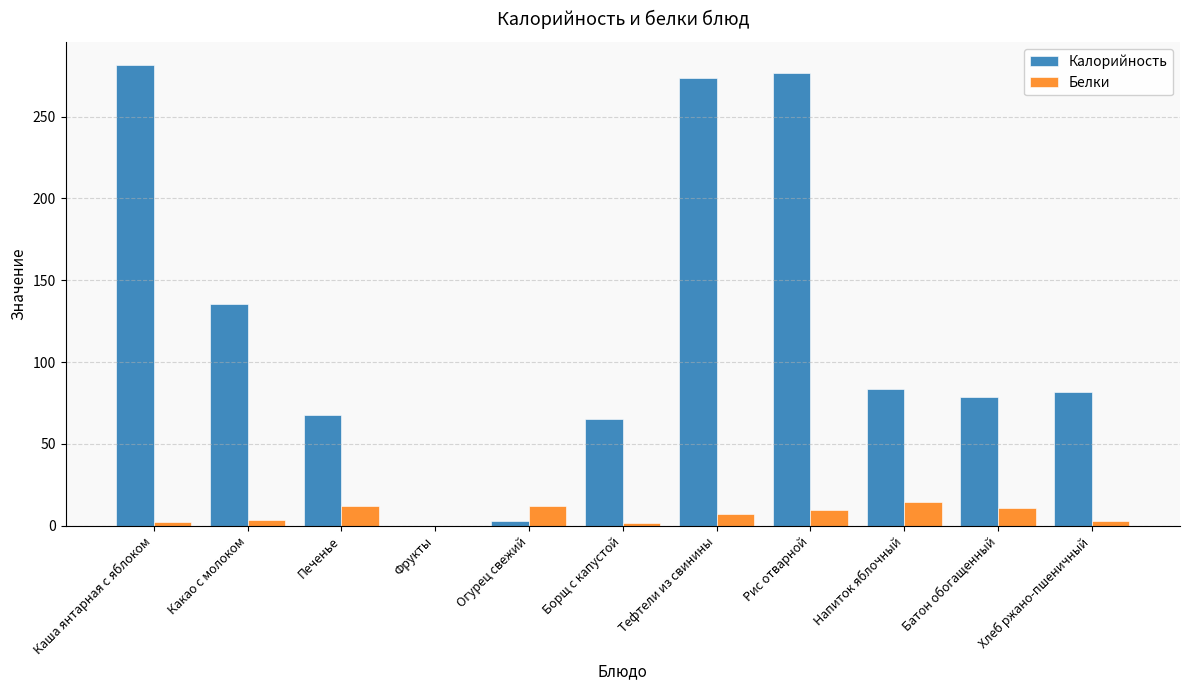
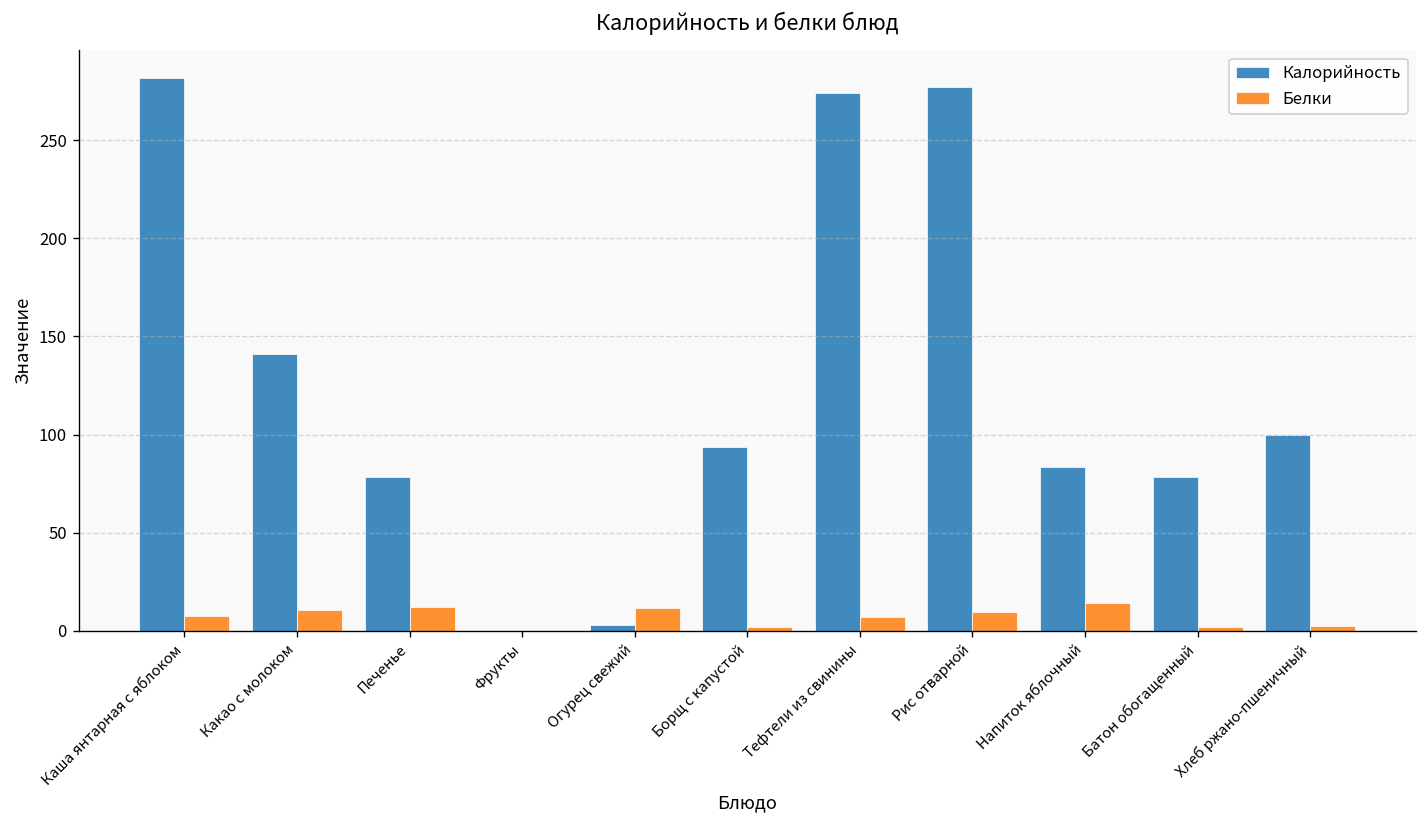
  {
    "Калорийность": {
      "Каша янтарная с яблоком": 282,
-     "Какао с молоком": 136,
-     "Печенье": 68,
+     "Какао с молоком": 141,
+     "Печенье": 79,
      "Фрукты": 0,
      "Огурец свежий": 3,
-     "Борщ с капустой": 66,
+     "Борщ с капустой": 94,
      "Тефтели из свинины": 274,
      "Рис отварной": 277,
      "Напиток яблочный": 83,
      "Батон обогащенный": 79,
-     "Хлеб ржано-пшеничный": 82
+     "Хлеб ржано-пшеничный": 100
    },
    "Белки": {
-     "Каша янтарная с яблоком": 3,
-     "Какао с молоком": 4,
+     "Каша янтарная с яблоком": 8,
+     "Какао с молоком": 11,
      "Печенье": 12,
      "Фрукты": 0,
      "Огурец свежий": 12,
      "Борщ с капустой": 2,
      "Тефтели из свинины": 7,
      "Рис отварной": 10,
      "Напиток яблочный": 14,
-     "Батон обогащенный": 11,
+     "Батон обогащенный": 2,
      "Хлеб ржано-пшеничный": 3
    }
  }
